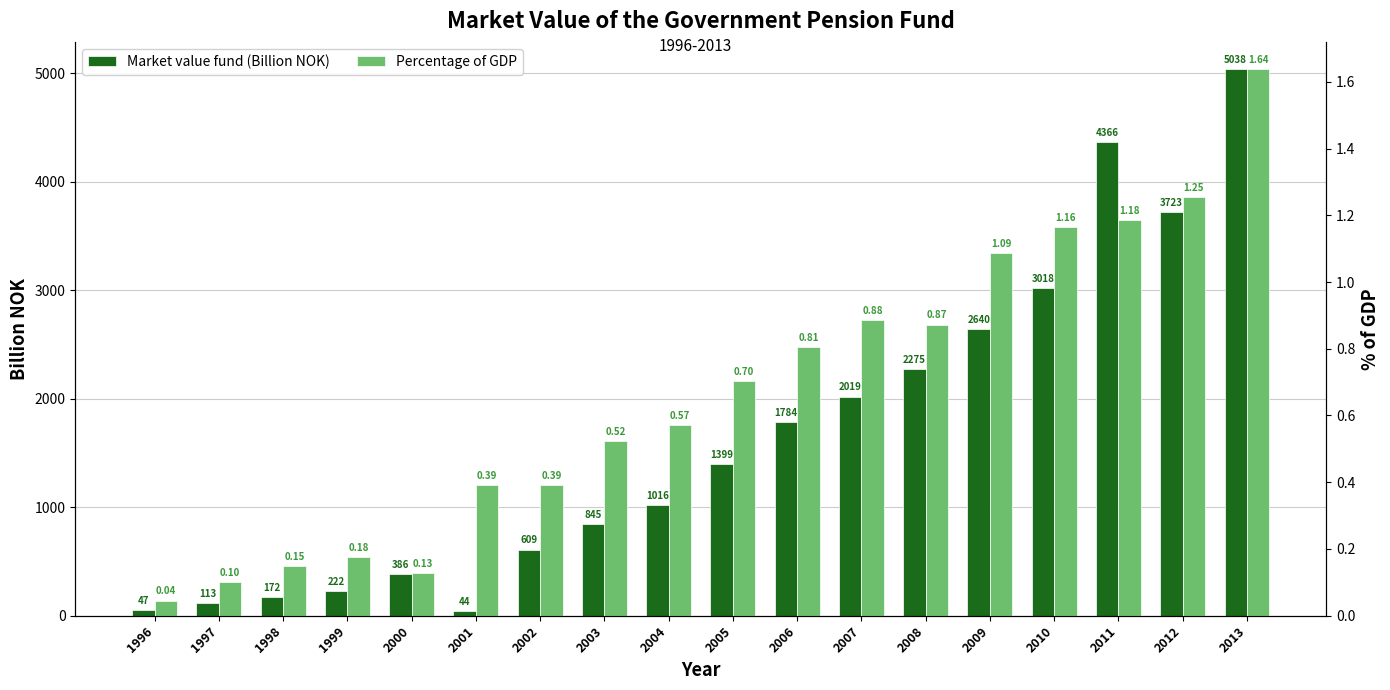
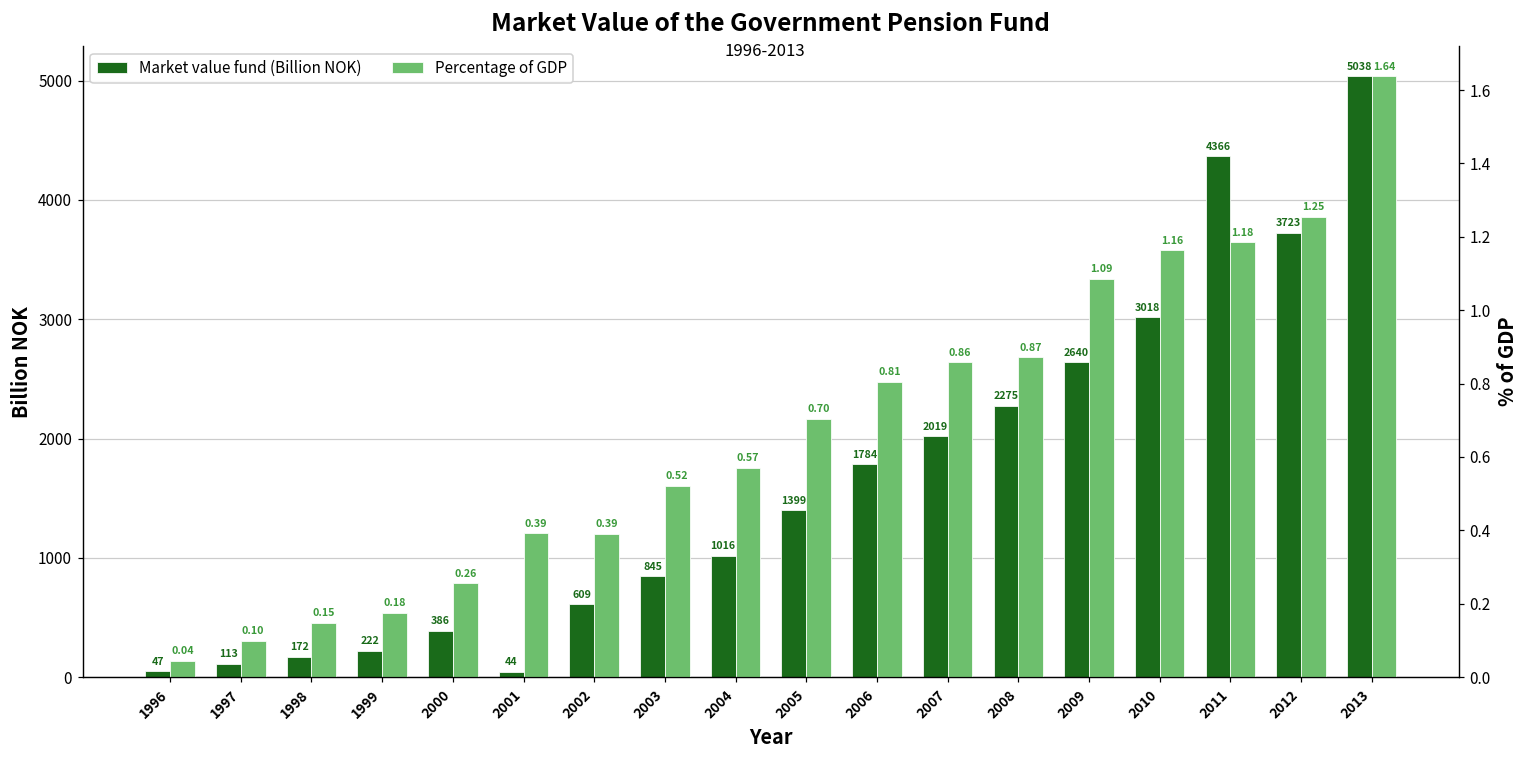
  {
    "Market value fund (Billion NOK)": {
      "1996": 47,
      "1997": 113,
      "1998": 172,
      "1999": 222,
      "2000": 386,
      "2001": 44,
      "2002": 609,
      "2003": 845,
      "2004": 1016,
      "2005": 1399,
      "2006": 1784,
      "2007": 2019,
      "2008": 2275,
      "2009": 2640,
      "2010": 3018,
      "2011": 4366,
      "2012": 3723,
      "2013": 5038
    },
    "Percentage of GDP": {
      "1996": 0.04,
      "1997": 0.10,
      "1998": 0.15,
      "1999": 0.18,
-     "2000": 0.13,
+     "2000": 0.26,
      "2001": 0.39,
      "2002": 0.39,
      "2003": 0.52,
      "2004": 0.57,
      "2005": 0.70,
      "2006": 0.81,
-     "2007": 0.88,
+     "2007": 0.86,
      "2008": 0.87,
      "2009": 1.09,
      "2010": 1.16,
      "2011": 1.18,
      "2012": 1.25,
      "2013": 1.64
    }
  }
